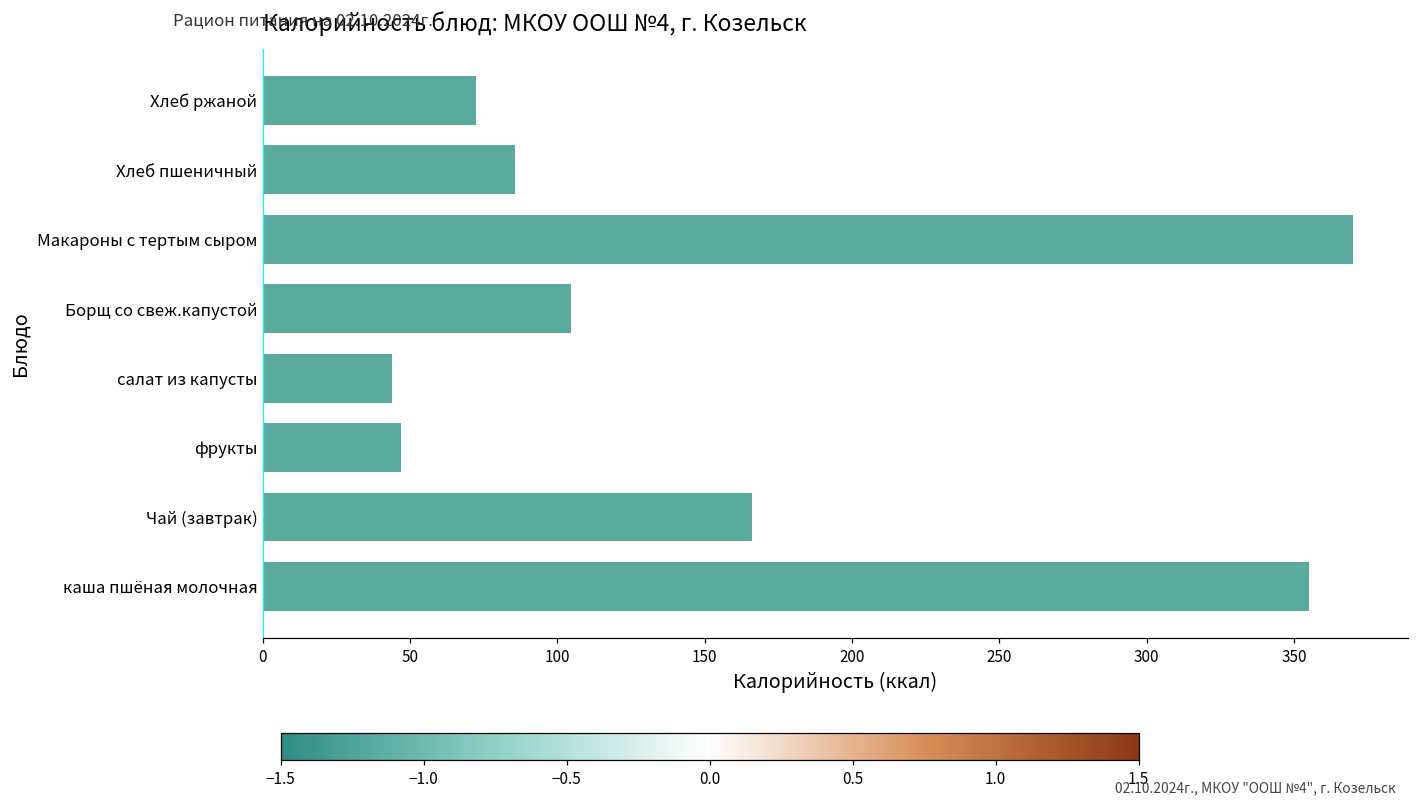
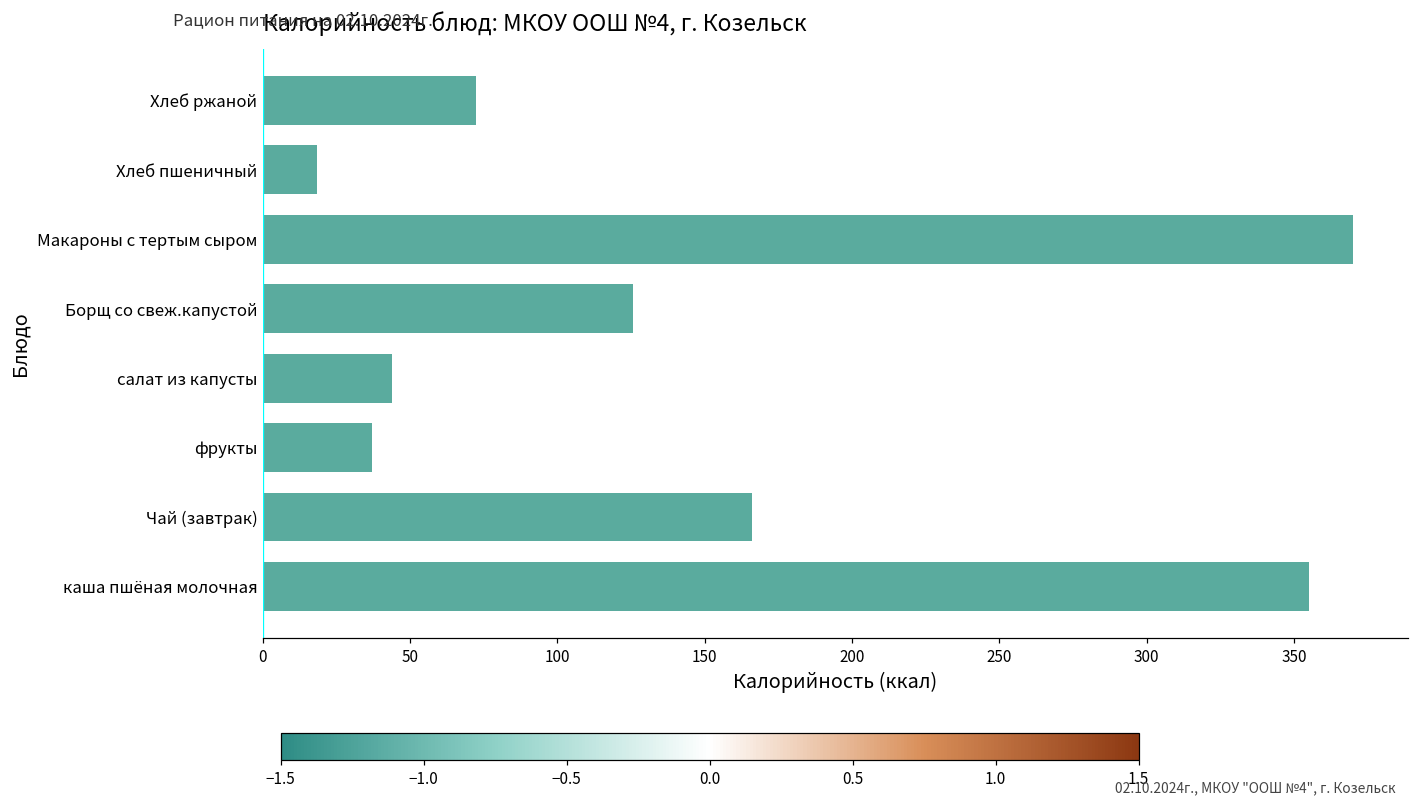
  {
    "Хлеб ржаной": 72,
-   "Хлеб пшеничный": 86,
+   "Хлеб пшеничный": 19,
    "Макароны с тертым сыром": 370,
-   "Борщ со свеж.капустой": 105,
+   "Борщ со свеж.капустой": 126,
    "салат из капусты": 44,
-   "фрукты": 47,
+   "фрукты": 37,
    "Чай (завтрак)": 166,
    "каша пшёная молочная": 355
  }
